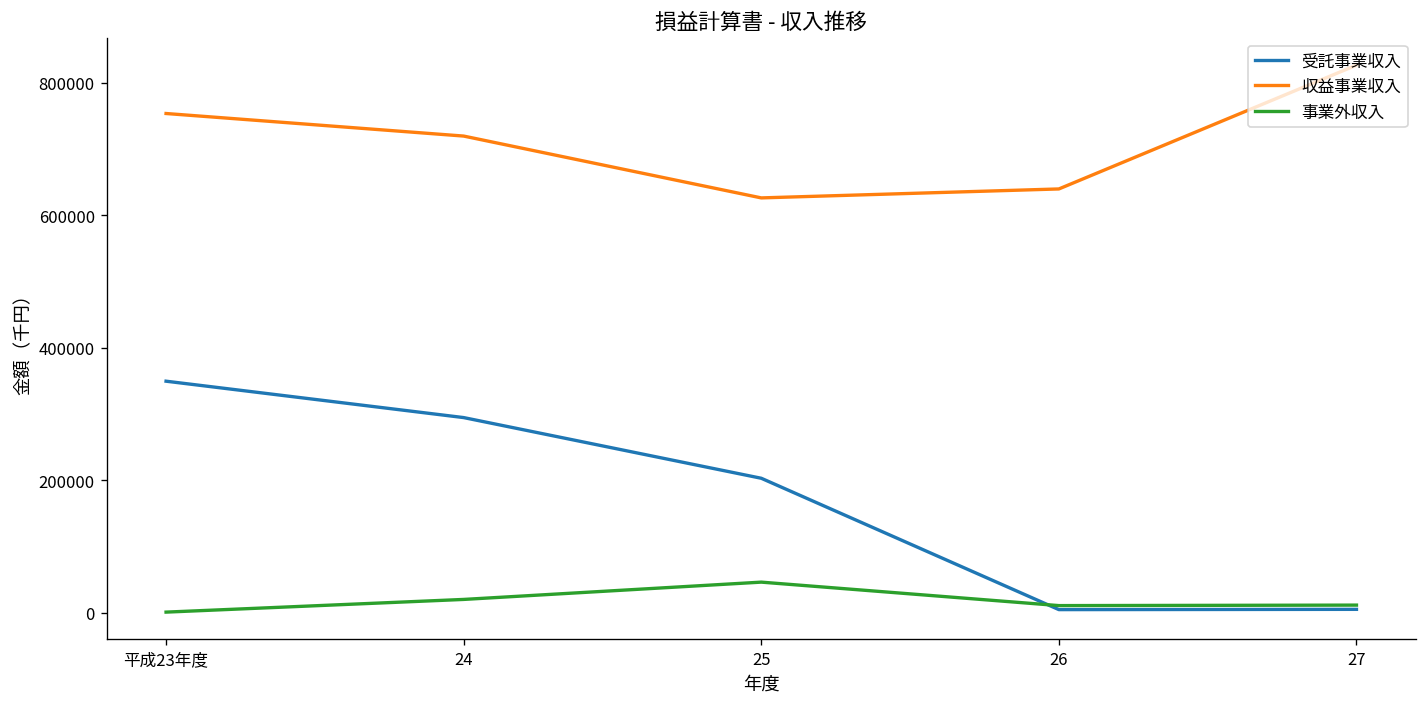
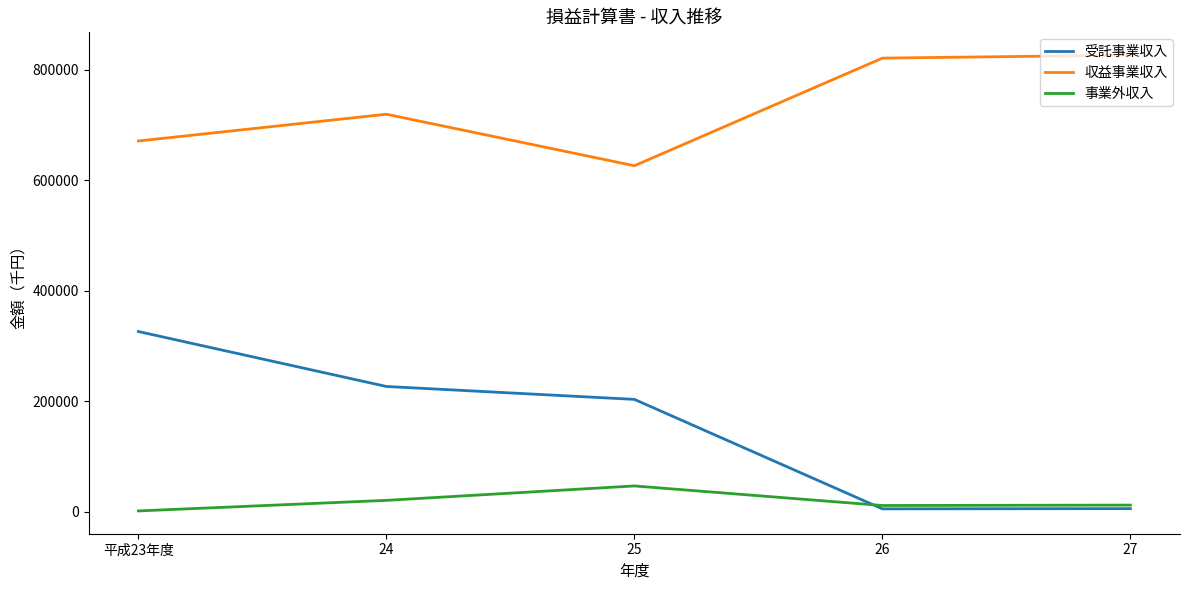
  {
    "受託事業収入": {
-     "平成23年度": 350000,
-     "24": 290000,
+     "平成23年度": 330000,
+     "24": 230000,
      "25": 200000,
      "26": 10000,
      "27": 10000
    },
    "収益事業収入": {
-     "平成23年度": 750000,
+     "平成23年度": 670000,
      "24": 720000,
      "25": 630000,
-     "26": 640000
+     "26": 820000
    },
    "事業外収入": {
      "平成23年度": 0,
      "24": 20000,
      "25": 50000,
      "26": 10000,
      "27": 10000
    }
  }
